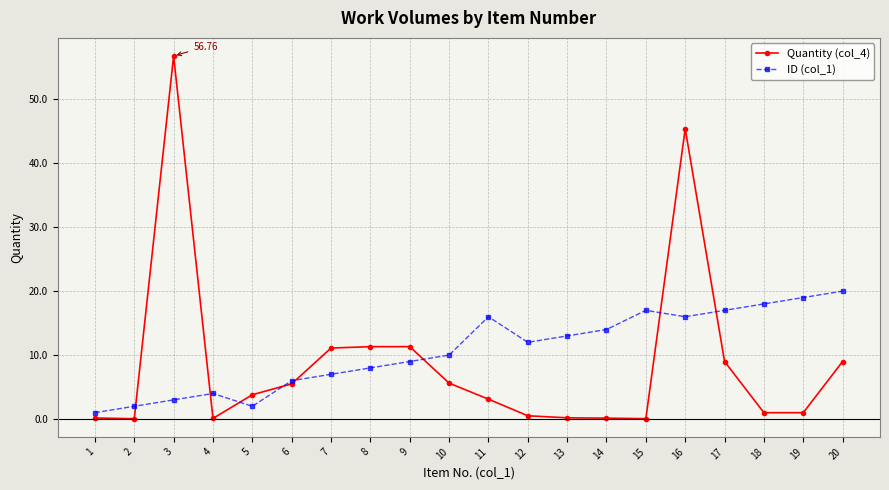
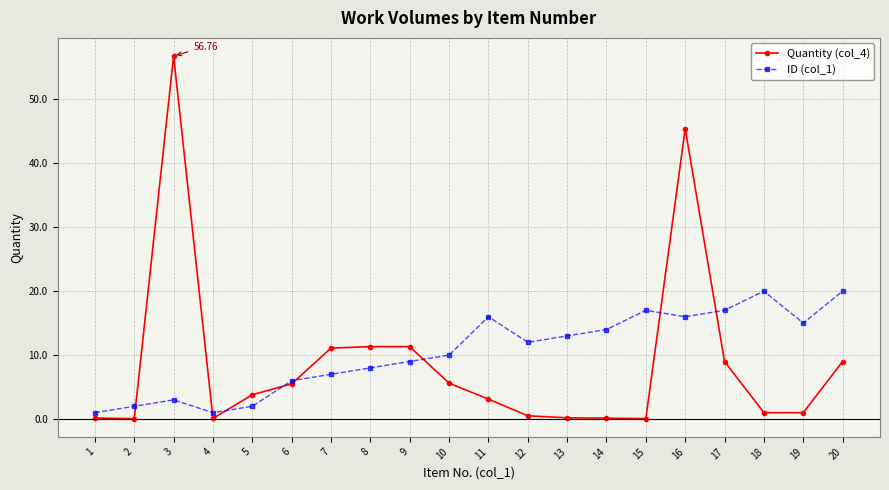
  {
    "Quantity (col_4)": {
      "3": 56.76
    },
    "ID (col_1)": {
      "1": 1,
      "2": 2,
      "3": 3,
-     "4": 4,
+     "4": 1,
      "5": 2,
      "6": 6,
      "7": 7,
      "8": 8,
      "9": 9,
      "10": 10,
      "11": 16,
      "12": 12,
      "13": 13,
      "14": 14,
      "15": 17,
      "16": 16,
      "17": 17,
-     "18": 18,
-     "19": 19,
+     "18": 20,
+     "19": 15,
      "20": 20
    }
  }
